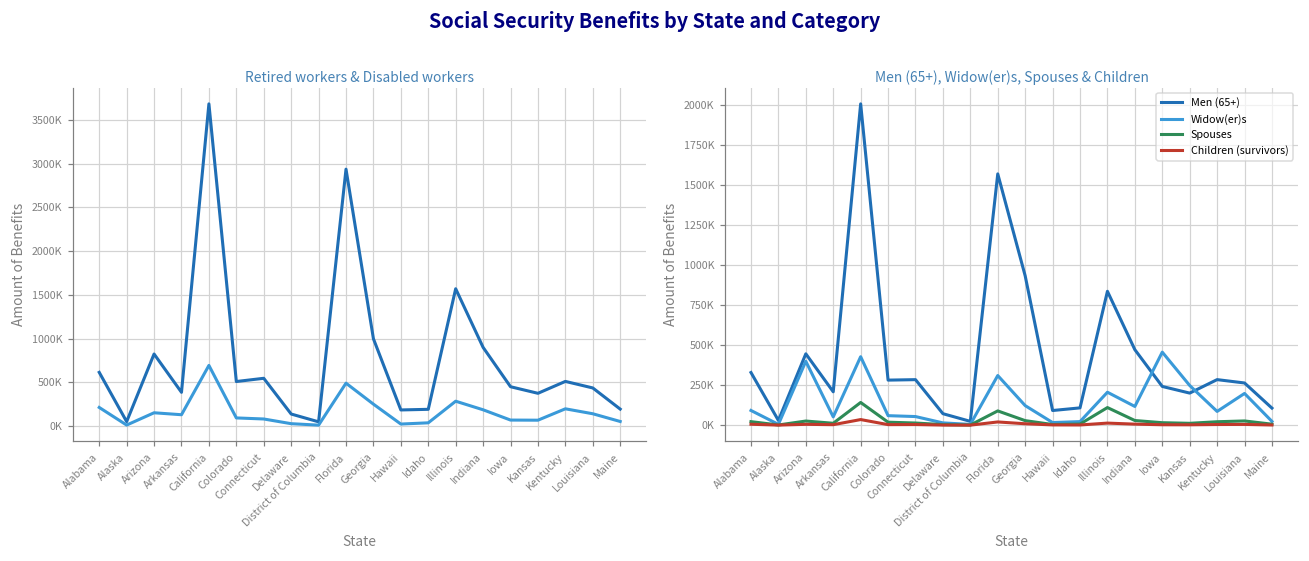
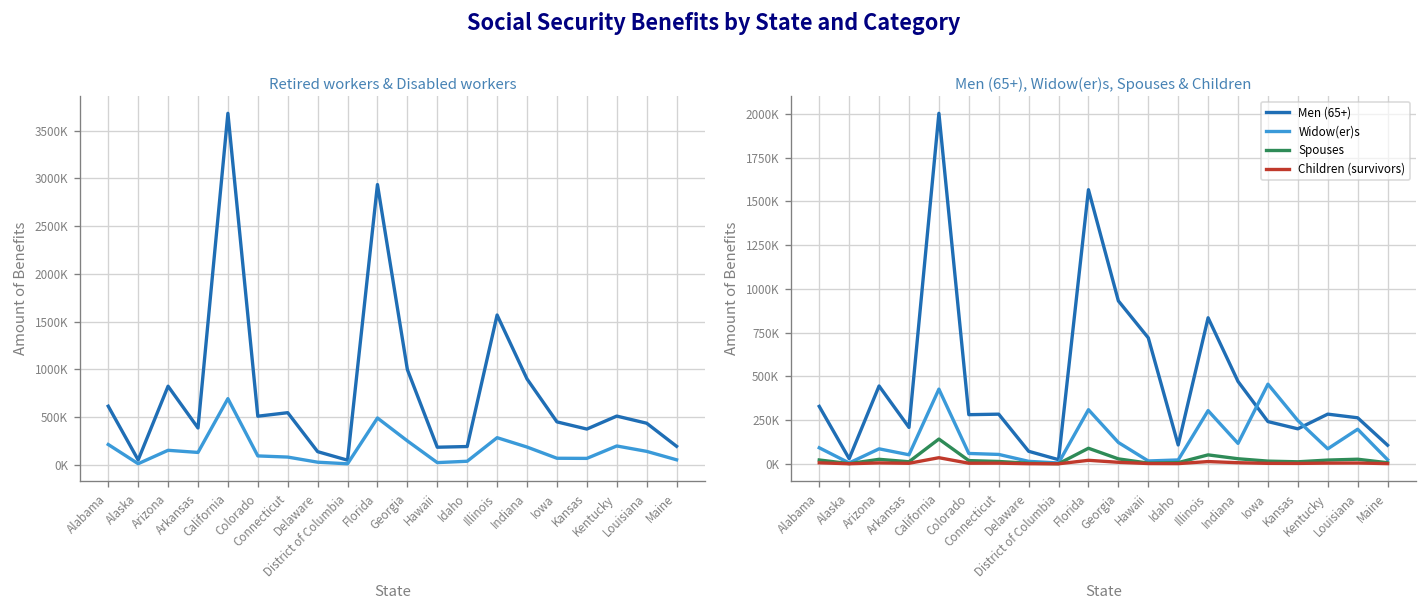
  {
    "Men (65+), Widow(er)s, Spouses & Children": {
      "Men (65+)": {
        "Alabama": 330000,
        "Alaska": 30000,
        "Arizona": 450000,
        "Arkansas": 210000,
        "California": 2000000,
        "Colorado": 280000,
        "Connecticut": 280000,
        "Delaware": 70000,
        "District of Columbia": 20000,
        "Florida": 1570000,
        "Georgia": 930000,
-       "Hawaii": 90000,
+       "Hawaii": 720000,
        "Idaho": 110000,
        "Illinois": 840000,
        "Indiana": 470000,
        "Iowa": 240000,
        "Kansas": 200000,
        "Kentucky": 280000,
        "Louisiana": 260000,
        "Maine": 110000
      },
      "Widow(er)s": {
        "Alabama": 90000,
-       "Arizona": 400000,
+       "Arizona": 90000,
        "Arkansas": 50000,
        "California": 430000,
        "Colorado": 60000,
        "Connecticut": 50000,
        "Florida": 310000,
        "Georgia": 120000,
-       "Illinois": 210000,
+       "Illinois": 300000,
        "Indiana": 120000,
        "Iowa": 460000,
        "Kansas": 250000,
        "Kentucky": 90000,
        "Louisiana": 200000
      },
      "Spouses": {
        "Arizona": 30000,
        "California": 140000,
        "Florida": 90000,
        "Georgia": 30000,
-       "Illinois": 110000,
+       "Illinois": 50000,
        "Indiana": 30000,
        "Louisiana": 30000
      },
      "Children (survivors)": {
        "Arizona": 10000,
        "California": 40000,
        "Florida": 20000,
        "Georgia": 10000,
        "Illinois": 10000,
        "Indiana": 10000,
        "Louisiana": 0
      }
    }
  }
